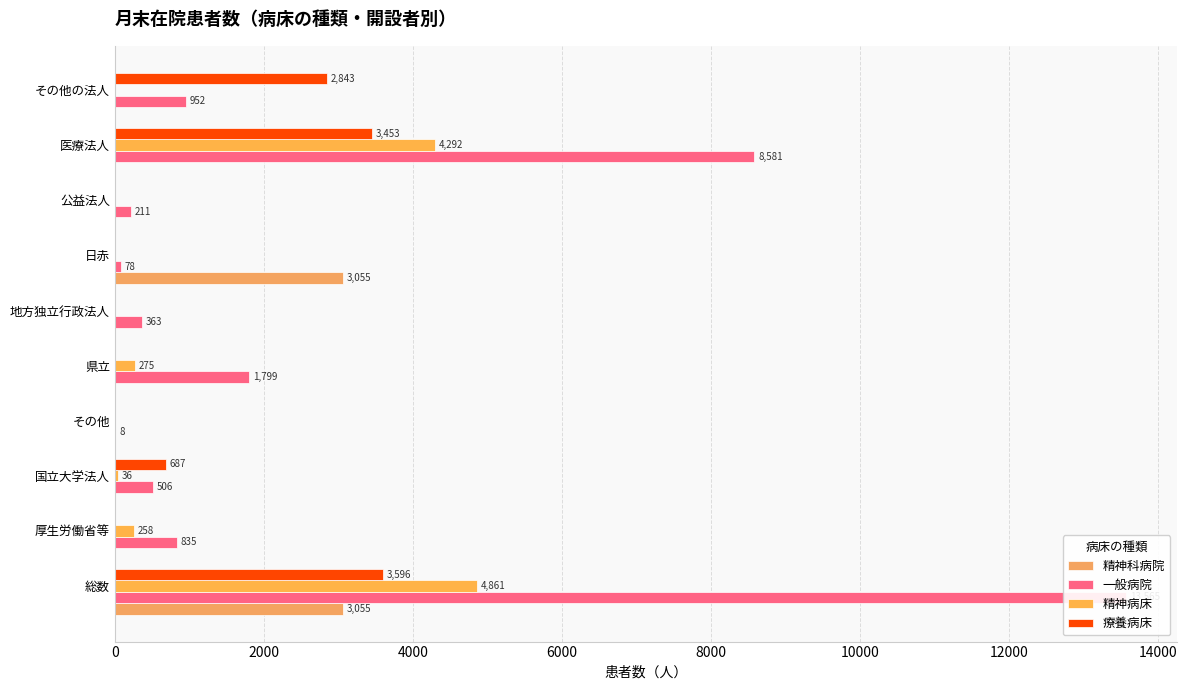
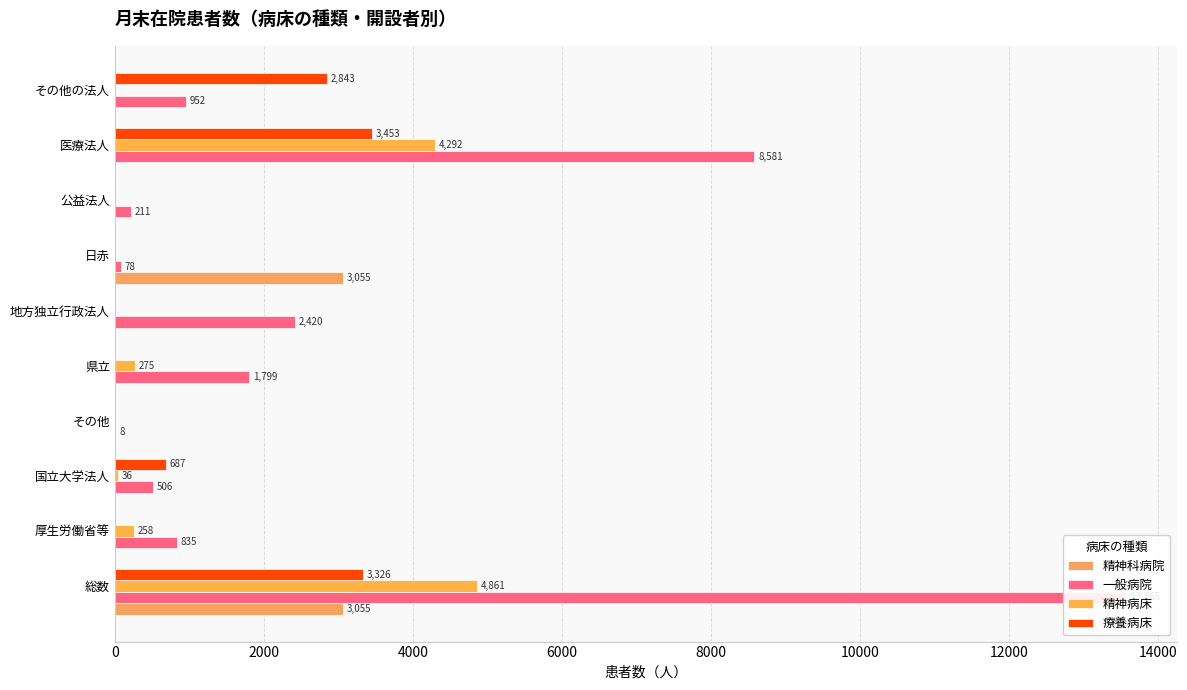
  {
    "一般病院": {
      "その他の法人": "952",
      "医療法人": "8,581",
      "公益法人": "211",
      "日赤": "78",
-     "地方独立行政法人": "363",
+     "地方独立行政法人": "2,420",
      "県立": "1,799",
      "その他": "8",
      "国立大学法人": "506",
      "厚生労働省等": "835"
    },
    "療養病床": {
      "その他の法人": "2,843",
      "医療法人": "3,453",
      "国立大学法人": "687",
-     "総数": "3,596"
+     "総数": "3,326"
    }
  }
